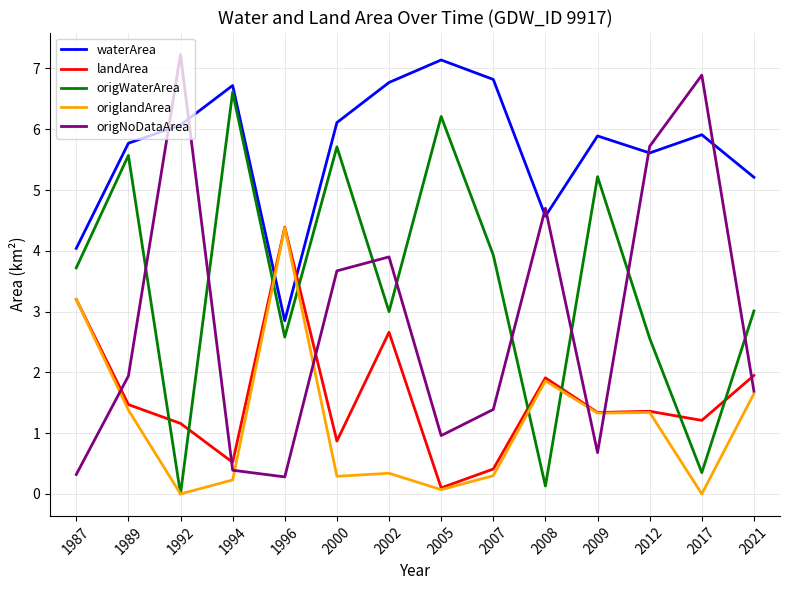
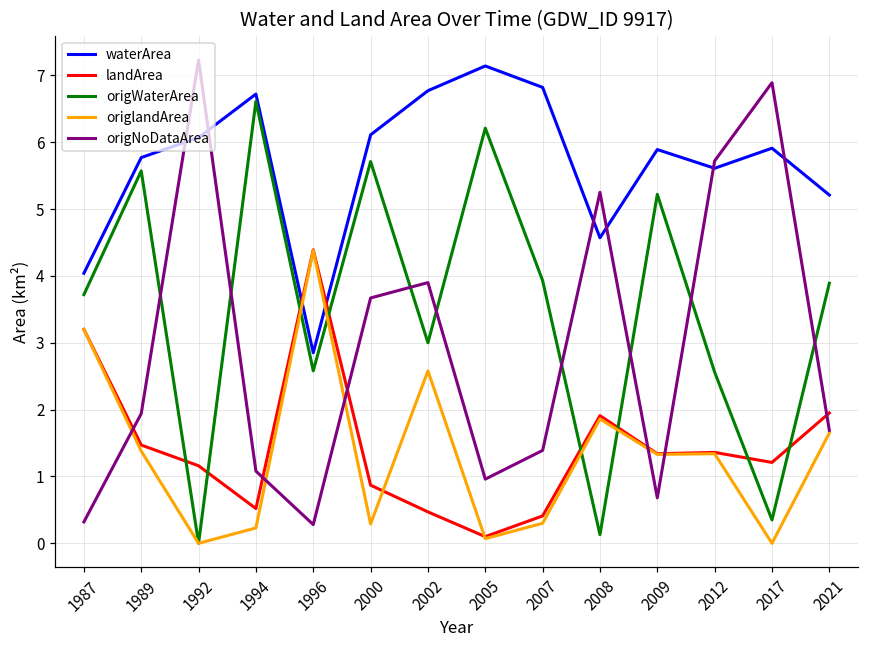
  {
    "waterArea": {
      "1987": 4.0,
      "1989": 5.8,
      "1994": 6.7,
      "1996": 2.9,
      "2000": 6.1,
      "2002": 6.8,
      "2005": 7.1,
      "2007": 6.8,
      "2008": 4.6,
      "2009": 5.9,
      "2012": 5.6,
      "2017": 5.9,
      "2021": 5.2
    },
    "landArea": {
      "1989": 1.5,
      "1992": 1.2,
      "1994": 0.5,
      "2000": 0.9,
-     "2002": 2.7,
+     "2002": 0.5,
      "2007": 0.4,
      "2008": 1.9,
      "2017": 1.2,
      "2021": 2.0
    },
    "origWaterArea": {
      "1987": 3.7,
      "1989": 5.6,
      "1994": 6.6,
      "1996": 2.6,
      "2000": 5.7,
      "2002": 3.0,
      "2005": 6.2,
      "2007": 3.9,
      "2008": 0.1,
      "2009": 5.2,
      "2012": 2.6,
      "2017": 0.4,
-     "2021": 3.0
+     "2021": 3.9
    },
    "origlandArea": {
      "1989": 1.4,
      "1994": 0.2,
      "2000": 0.3,
-     "2002": 0.3,
+     "2002": 2.6,
      "2007": 0.3,
      "2008": 1.9,
      "2017": 0.0
    },
    "origNoDataArea": {
      "1987": 0.3,
      "1989": 1.9,
-     "1994": 0.4,
+     "1994": 1.1,
      "1996": 0.3,
      "2000": 3.7,
      "2002": 3.9,
      "2005": 1.0,
      "2007": 1.4,
-     "2008": 4.7,
+     "2008": 5.3,
      "2009": 0.7,
      "2012": 5.7,
      "2017": 6.9
    }
  }
